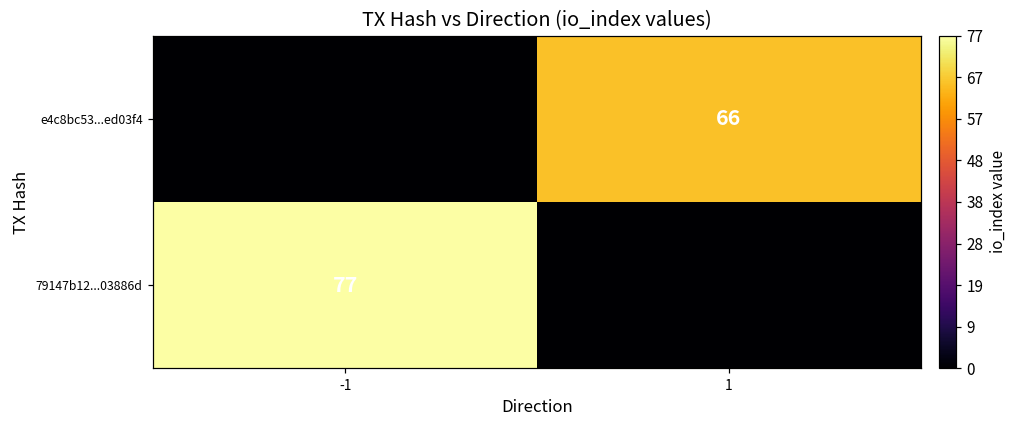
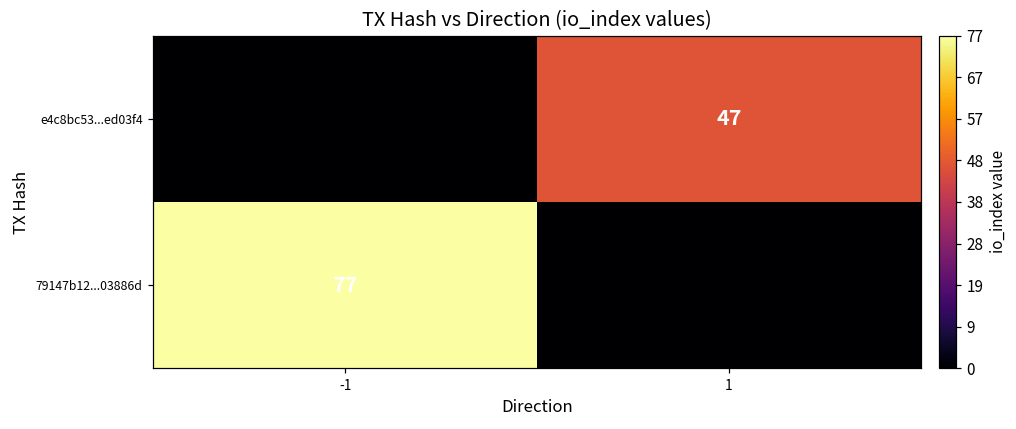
  {
    "e4c8bc53...ed03f4": {
-     "1": 66
+     "1": 47
    },
    "79147b12...03886d": {
      "-1": 77
    }
  }
